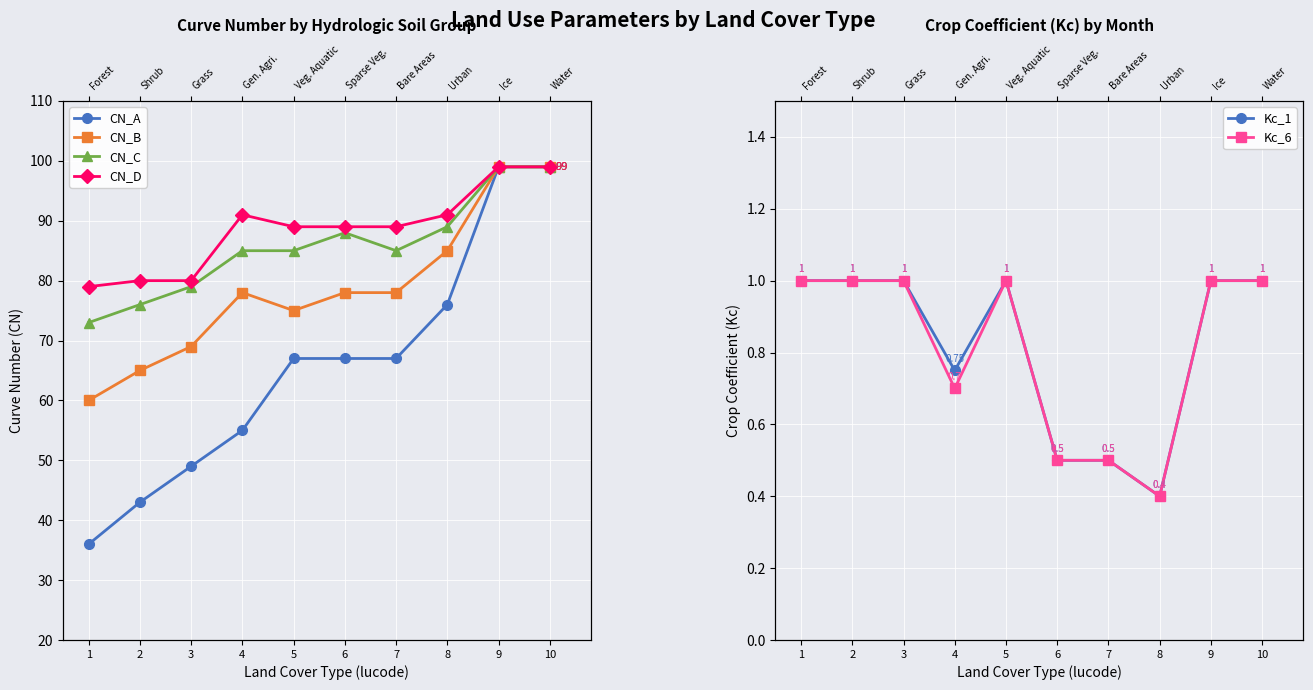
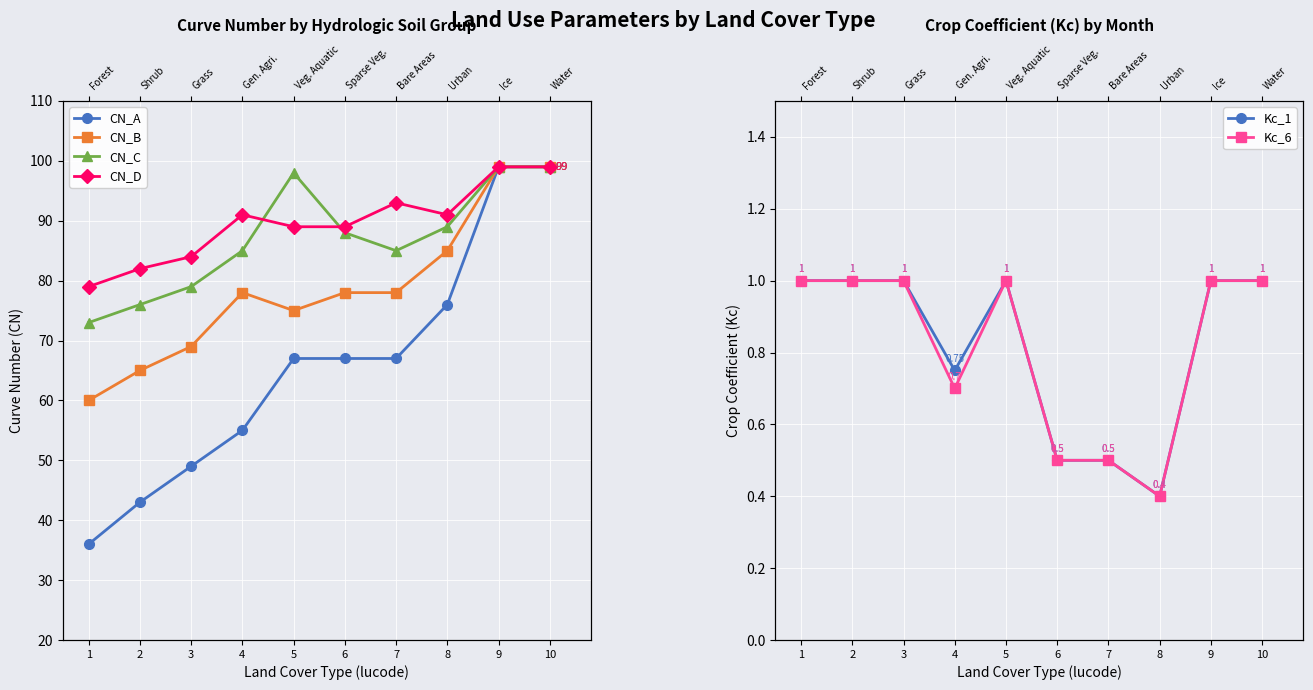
  {
    "Curve Number by Hydrologic Soil Group": {
      "CN_A": {
        "1": 36,
        "2": 43,
        "3": 49,
        "4": 55,
        "5": 67,
        "6": 67,
        "7": 67,
        "8": 76
      },
      "CN_B": {
        "1": 60,
        "2": 65,
        "3": 69,
        "4": 78,
        "5": 75,
        "6": 78,
        "7": 78,
        "8": 85
      },
      "CN_C": {
        "1": 73,
        "2": 76,
        "3": 79,
        "4": 85,
-       "5": 85,
+       "5": 98,
        "6": 88,
        "7": 85,
        "8": 89
      },
      "CN_D": {
        "1": 79,
-       "2": 80,
-       "3": 80,
+       "2": 82,
+       "3": 84,
        "4": 91,
        "5": 89,
        "6": 89,
-       "7": 89,
+       "7": 93,
        "8": 91
      }
    },
    "Crop Coefficient (Kc) by Month": {
      "Kc_1": {
        "4": 0.7
      }
    }
  }
